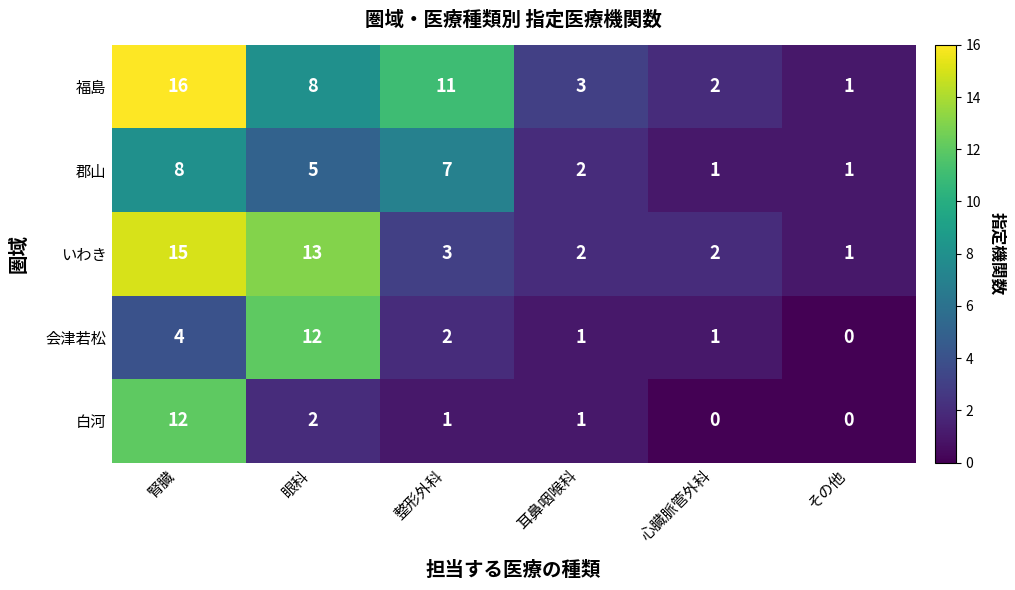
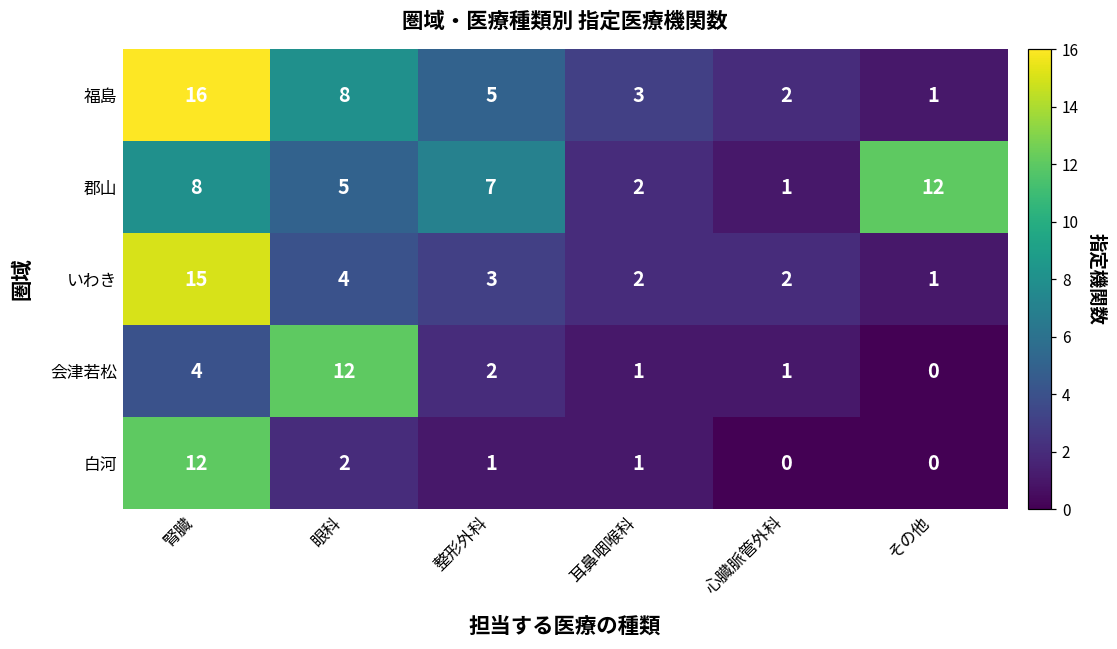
  {
    "福島": {
      "腎臓": 16,
      "眼科": 8,
-     "整形外科": 11,
+     "整形外科": 5,
      "耳鼻咽喉科": 3,
      "心臓脈管外科": 2,
      "その他": 1
    },
    "郡山": {
      "腎臓": 8,
      "眼科": 5,
      "整形外科": 7,
      "耳鼻咽喉科": 2,
      "心臓脈管外科": 1,
-     "その他": 1
+     "その他": 12
    },
    "いわき": {
      "腎臓": 15,
-     "眼科": 13,
+     "眼科": 4,
      "整形外科": 3,
      "耳鼻咽喉科": 2,
      "心臓脈管外科": 2,
      "その他": 1
    },
    "会津若松": {
      "腎臓": 4,
      "眼科": 12,
      "整形外科": 2,
      "耳鼻咽喉科": 1,
      "心臓脈管外科": 1,
      "その他": 0
    },
    "白河": {
      "腎臓": 12,
      "眼科": 2,
      "整形外科": 1,
      "耳鼻咽喉科": 1,
      "心臓脈管外科": 0,
      "その他": 0
    }
  }
